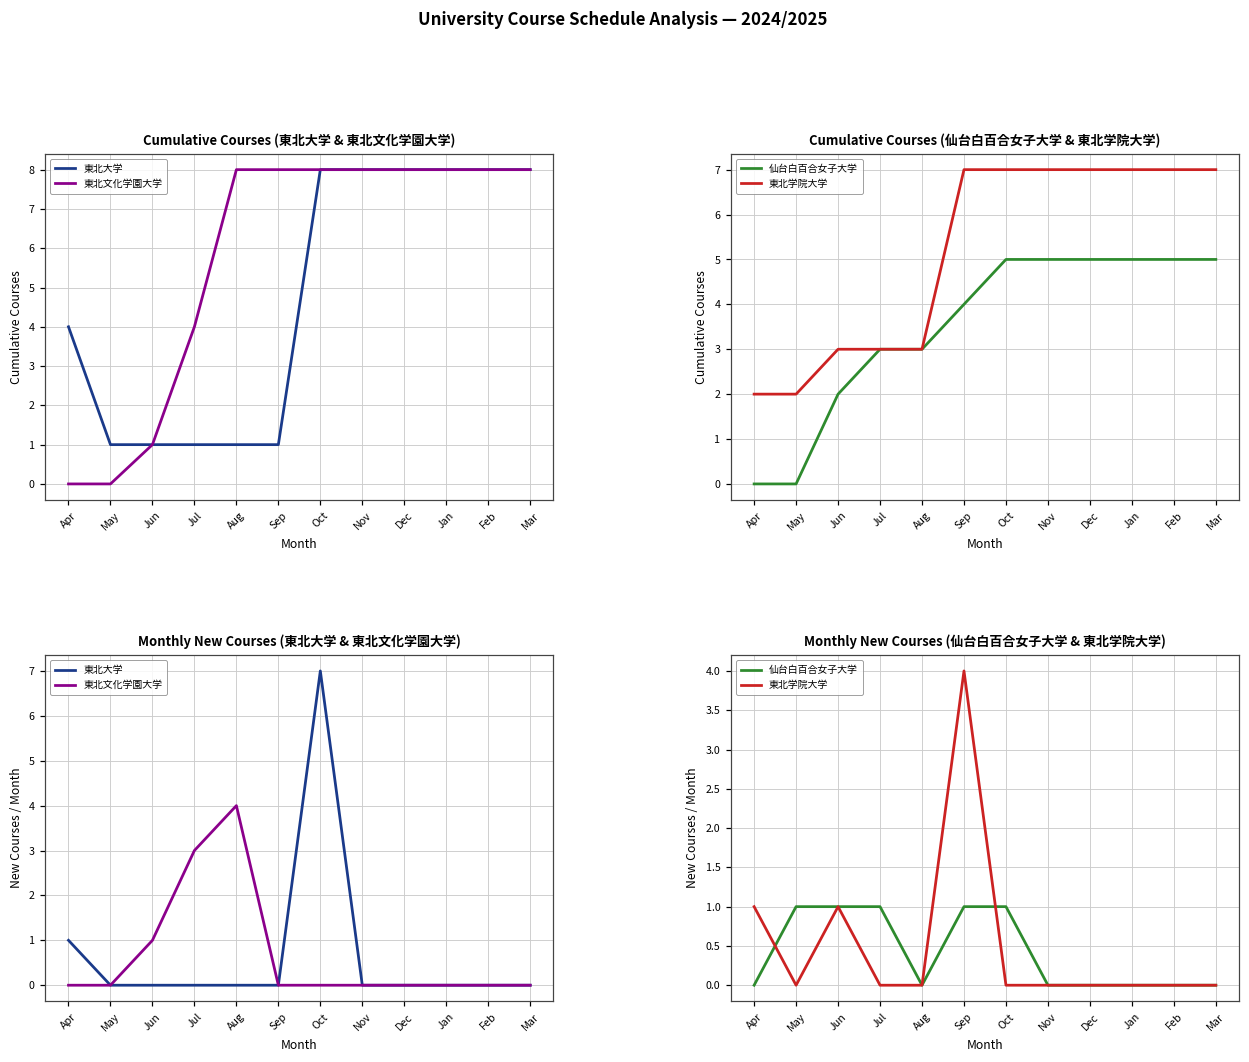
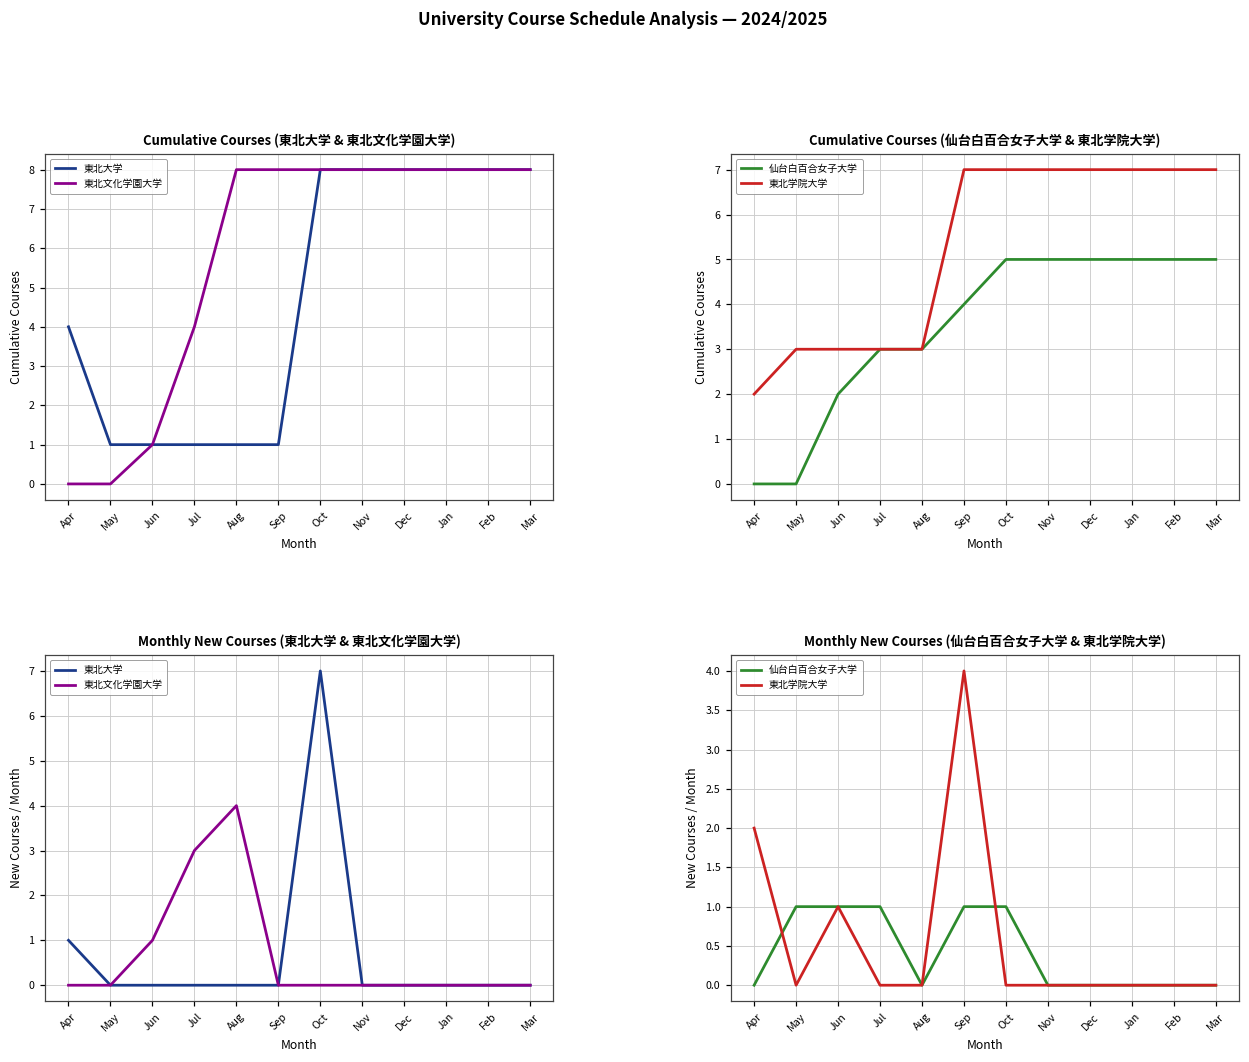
  {
    "Cumulative Courses (東北大学 & 東北文化学園大学)": {
      "東北大学": {
        "Apr": 4.0,
        "May": 1.0,
        "Jul": 1.0,
        "Aug": 1.0,
        "Sep": 1.0
      },
      "東北文化学園大学": {
        "Apr": 0.0,
        "May": 0.0,
        "Jul": 4.0,
        "Aug": 8.0,
        "Sep": 8.0
      }
    },
    "Cumulative Courses (仙台白百合女子大学 & 東北学院大学)": {
      "仙台白百合女子大学": {
        "Apr": 0,
        "May": 0,
        "Jun": 2,
        "Sep": 4,
        "Oct": 5,
        "Nov": 5,
        "Dec": 5,
        "Jan": 5,
        "Feb": 5,
        "Mar": 5
      },
      "東北学院大学": {
        "Apr": 2,
-       "May": 2,
+       "May": 3,
        "Jun": 3,
        "Sep": 7,
        "Oct": 7,
        "Nov": 7,
        "Dec": 7,
        "Jan": 7,
        "Feb": 7,
        "Mar": 7
      }
    },
    "Monthly New Courses (東北大学 & 東北文化学園大学)": {
      "東北大学": {
        "Apr": 1.0,
        "Jun": 0.0,
        "Jul": 0.0,
        "Aug": 0.0,
        "Oct": 7.0
      },
      "東北文化学園大学": {
        "Apr": 0.0,
        "Jun": 1.0,
        "Jul": 3.0,
        "Aug": 4.0,
        "Oct": 0.0
      }
    },
    "Monthly New Courses (仙台白百合女子大学 & 東北学院大学)": {
      "仙台白百合女子大学": {
        "Apr": 0,
        "May": 1,
        "Jul": 1,
        "Sep": 1,
        "Oct": 1
      },
      "東北学院大学": {
-       "Apr": 1,
+       "Apr": 2,
        "May": 0,
        "Jul": 0,
        "Sep": 4,
        "Oct": 0
      }
    }
  }
